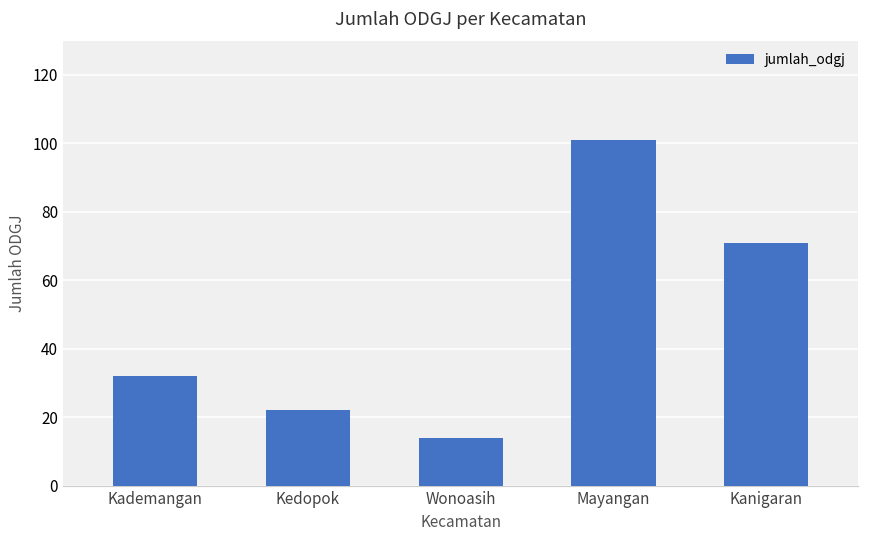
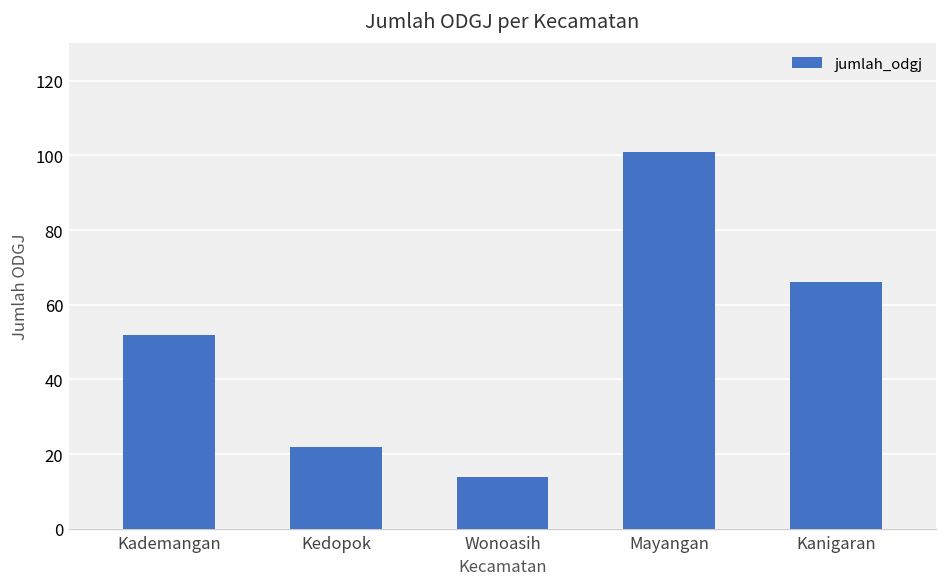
  {
-   "Kademangan": 32,
+   "Kademangan": 52,
    "Kedopok": 22,
    "Wonoasih": 14,
    "Mayangan": 101,
-   "Kanigaran": 71
+   "Kanigaran": 66
  }
